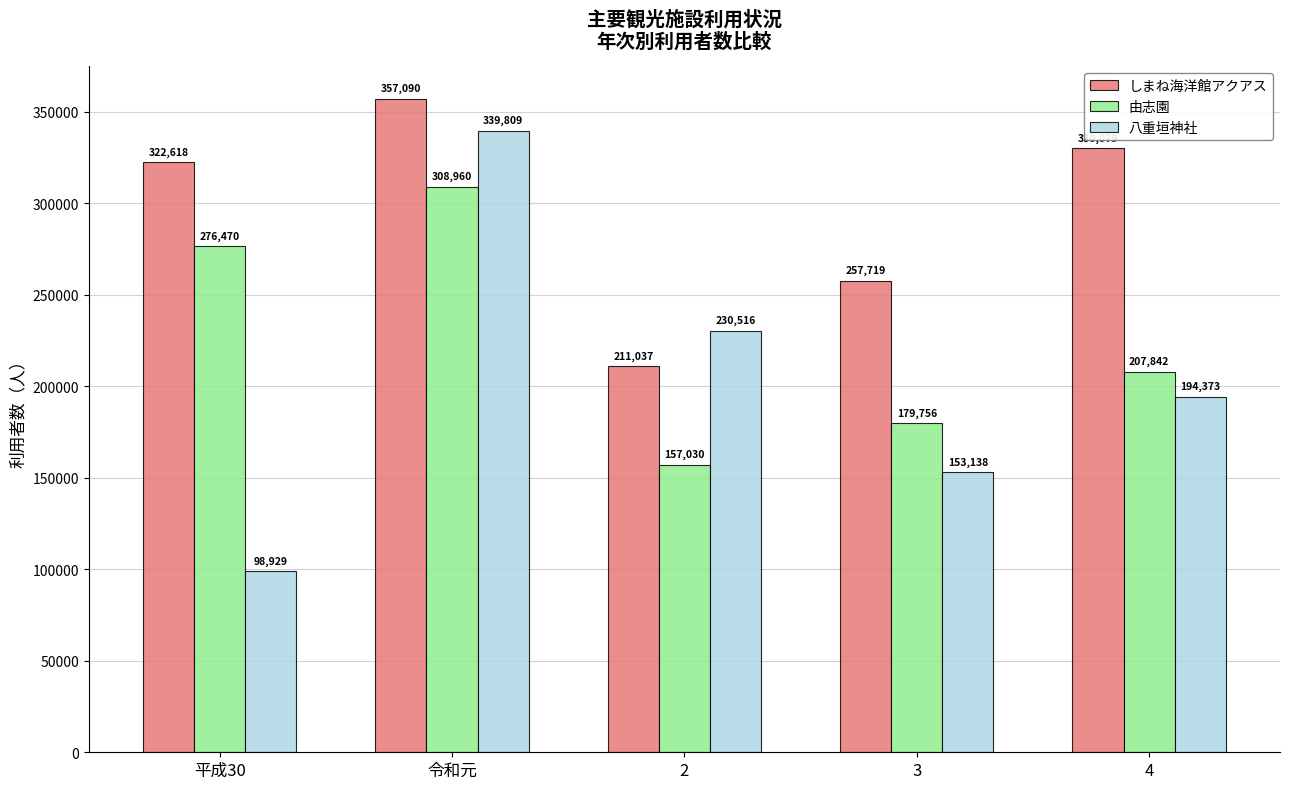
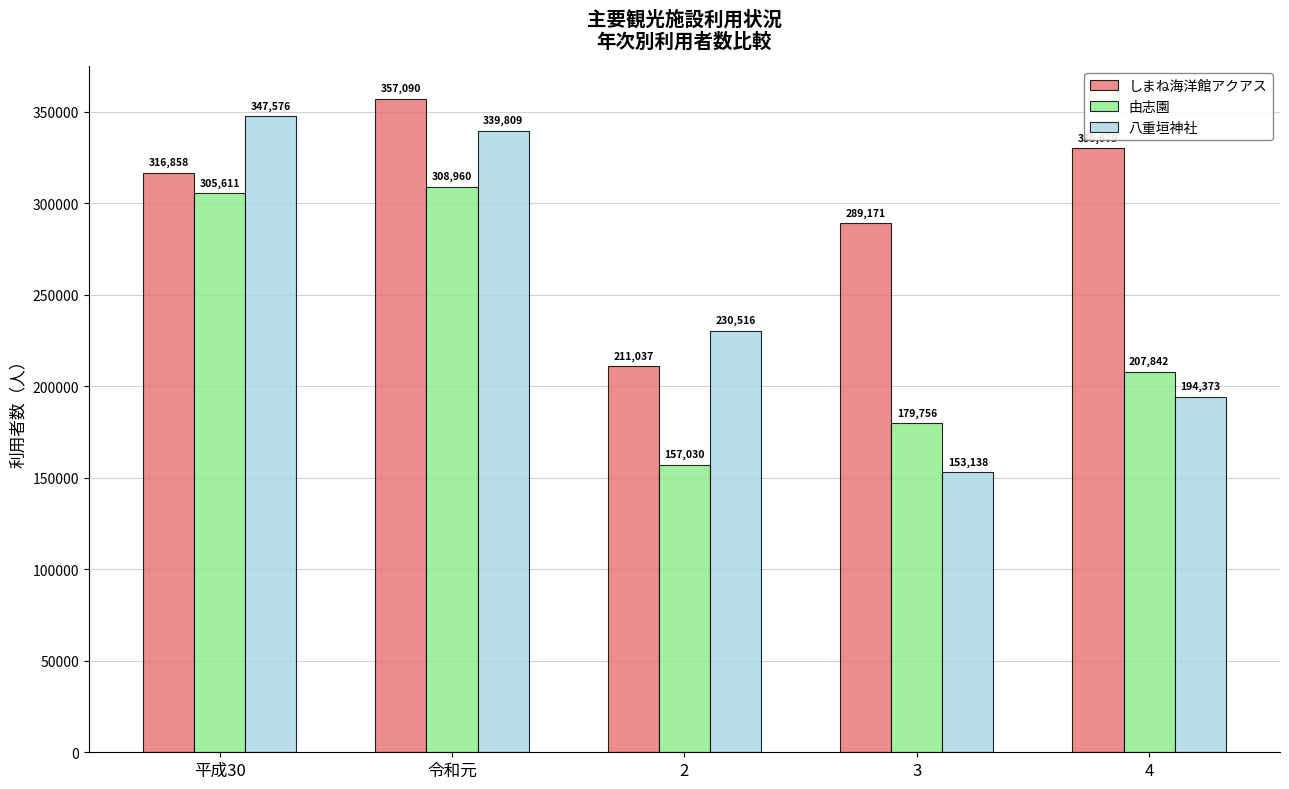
  {
    "しまね海洋館アクアス": {
-     "平成30": "322,618",
+     "平成30": "316,858",
      "令和元": "357,090",
      "2": "211,037",
-     "3": "257,719"
+     "3": "289,171"
    },
    "由志園": {
-     "平成30": "276,470",
+     "平成30": "305,611",
      "令和元": "308,960",
      "2": "157,030",
      "3": "179,756",
      "4": "207,842"
    },
    "八重垣神社": {
-     "平成30": "98,929",
+     "平成30": "347,576",
      "令和元": "339,809",
      "2": "230,516",
      "3": "153,138",
      "4": "194,373"
    }
  }
